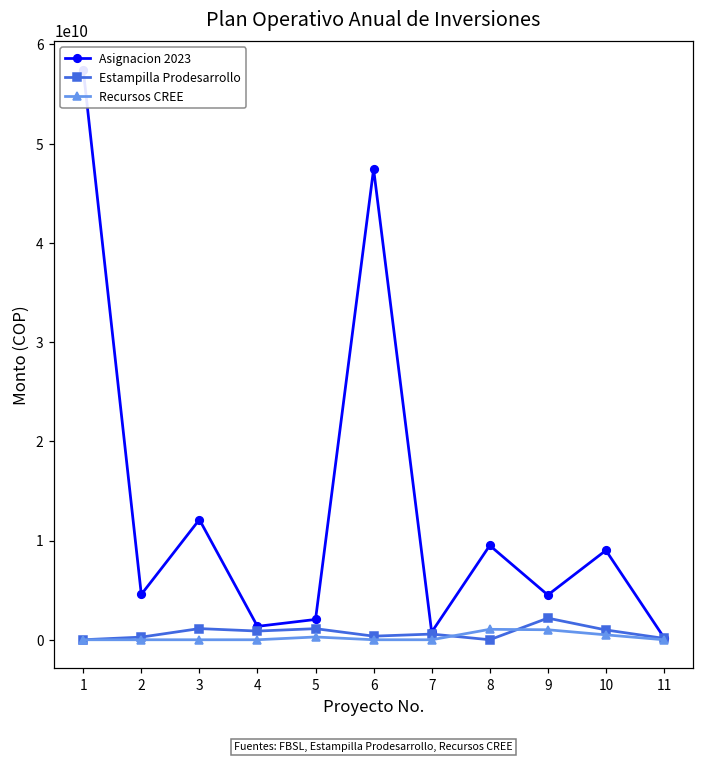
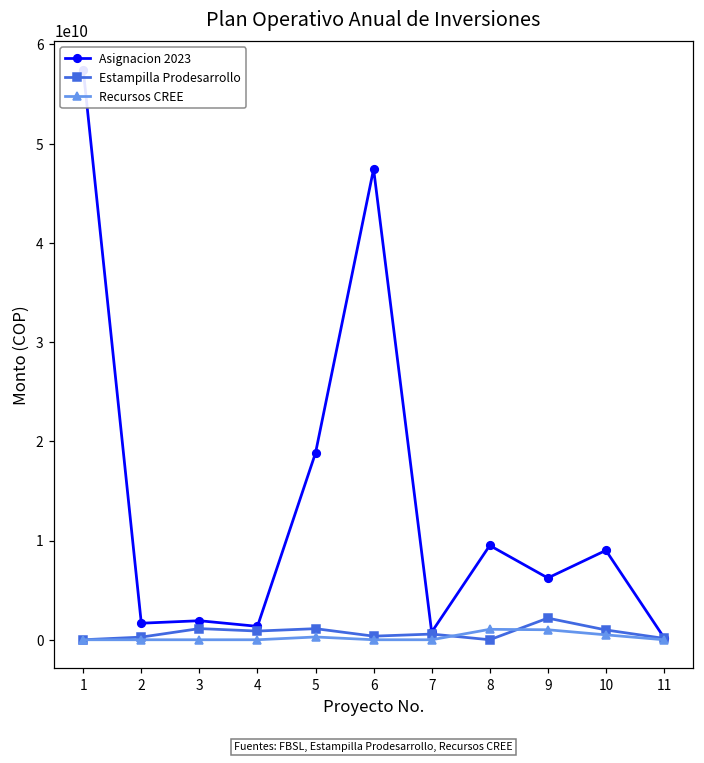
  {
    "Asignacion 2023": {
-     "2": 5000000000,
-     "3": 12000000000,
+     "2": 2000000000,
+     "3": 2000000000,
      "4": 1000000000,
-     "5": 2000000000,
+     "5": 19000000000,
      "6": 47000000000,
      "8": 10000000000,
-     "9": 5000000000,
+     "9": 6000000000,
      "10": 9000000000
    }
  }
